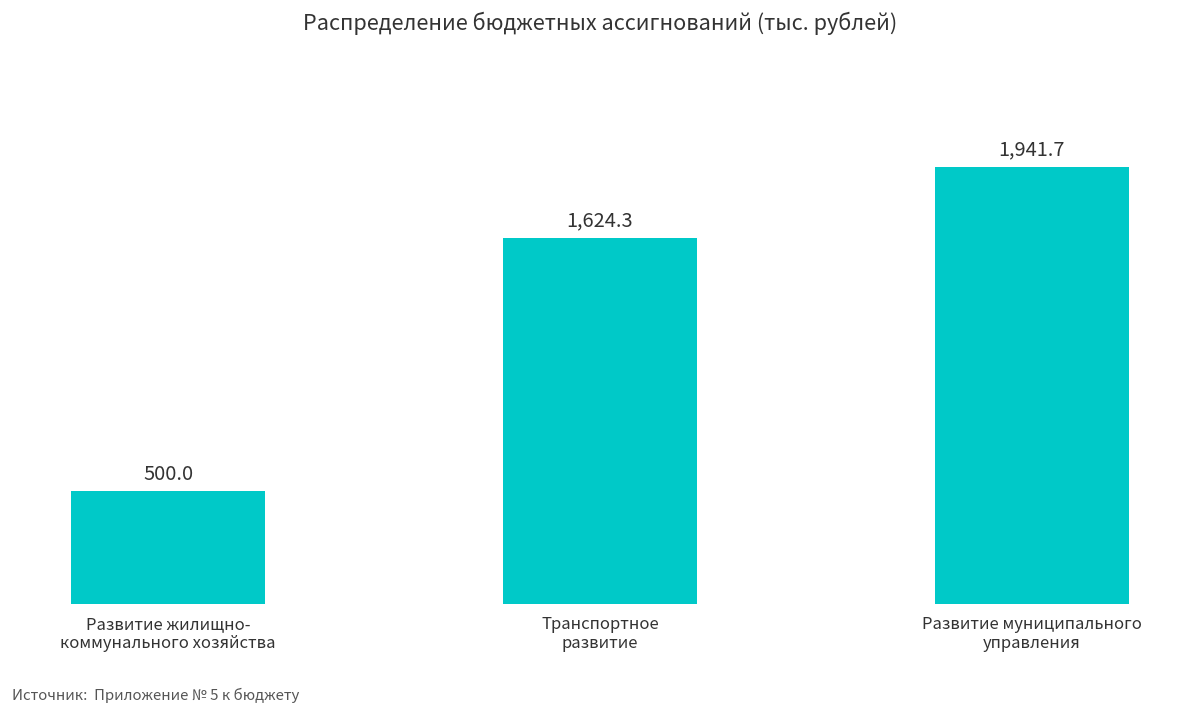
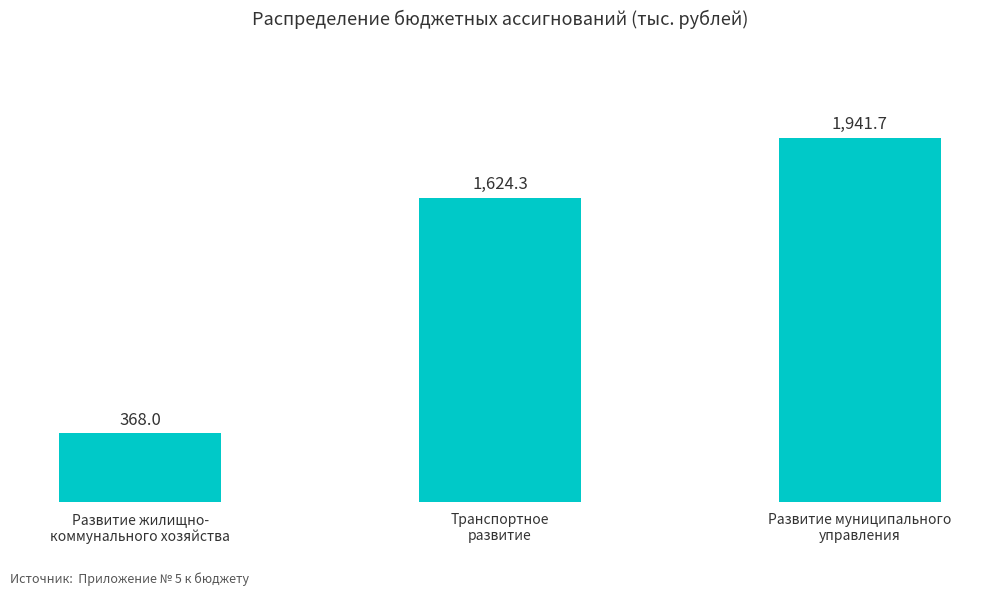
  {
-   "Развитие жилищно- коммунального хозяйства": "500.0",
+   "Развитие жилищно- коммунального хозяйства": "368.0",
    "Транспортное развитие": "1,624.3",
    "Развитие муниципального управления": "1,941.7"
  }
